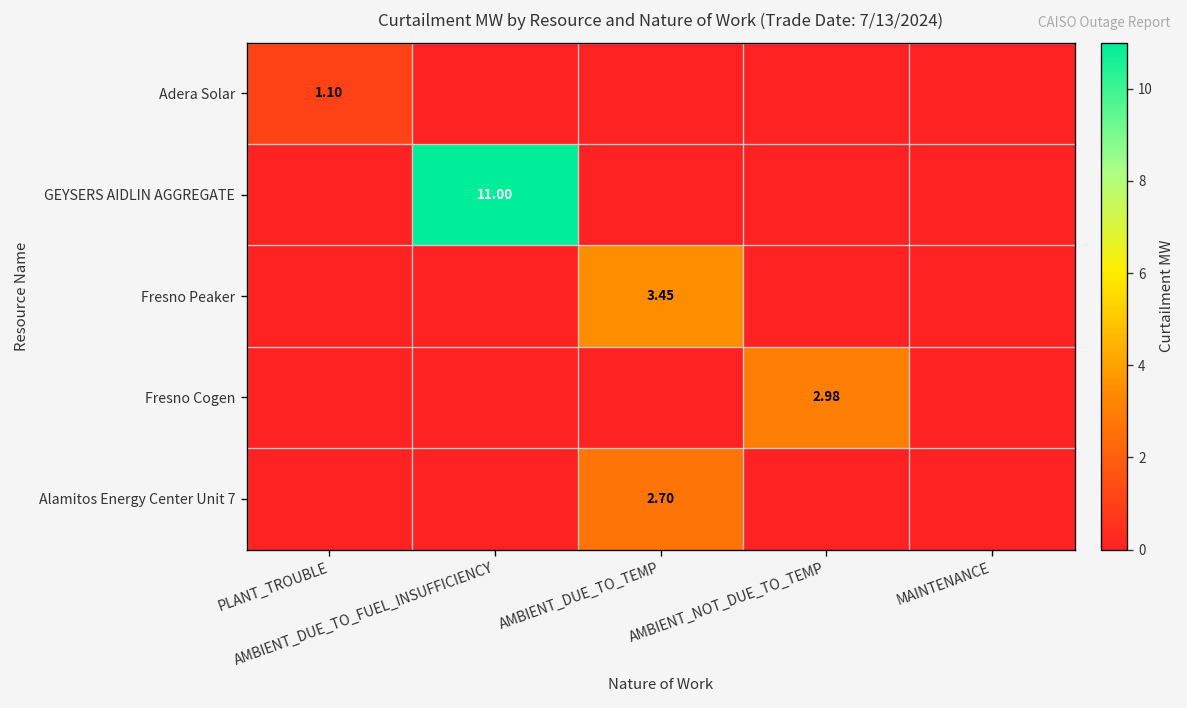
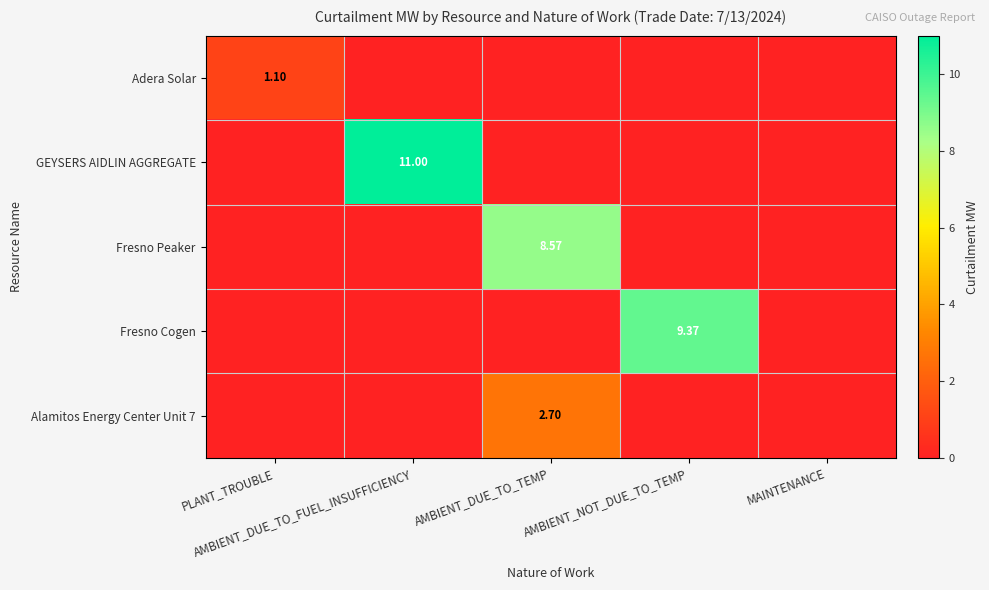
  {
    "Adera Solar": {
      "PLANT_TROUBLE": 1.10
    },
    "GEYSERS AIDLIN AGGREGATE": {
      "AMBIENT_DUE_TO_FUEL_INSUFFICIENCY": 11.00
    },
    "Fresno Peaker": {
-     "AMBIENT_DUE_TO_TEMP": 3.45
+     "AMBIENT_DUE_TO_TEMP": 8.57
    },
    "Fresno Cogen": {
-     "AMBIENT_NOT_DUE_TO_TEMP": 2.98
+     "AMBIENT_NOT_DUE_TO_TEMP": 9.37
    },
    "Alamitos Energy Center Unit 7": {
      "AMBIENT_DUE_TO_TEMP": 2.70
    }
  }
